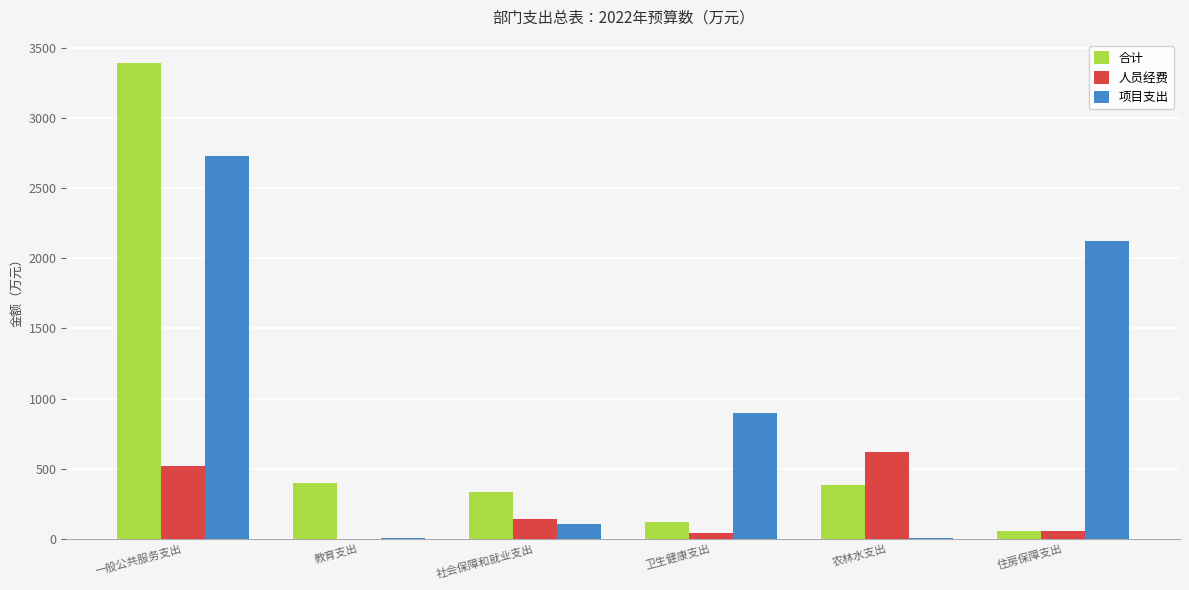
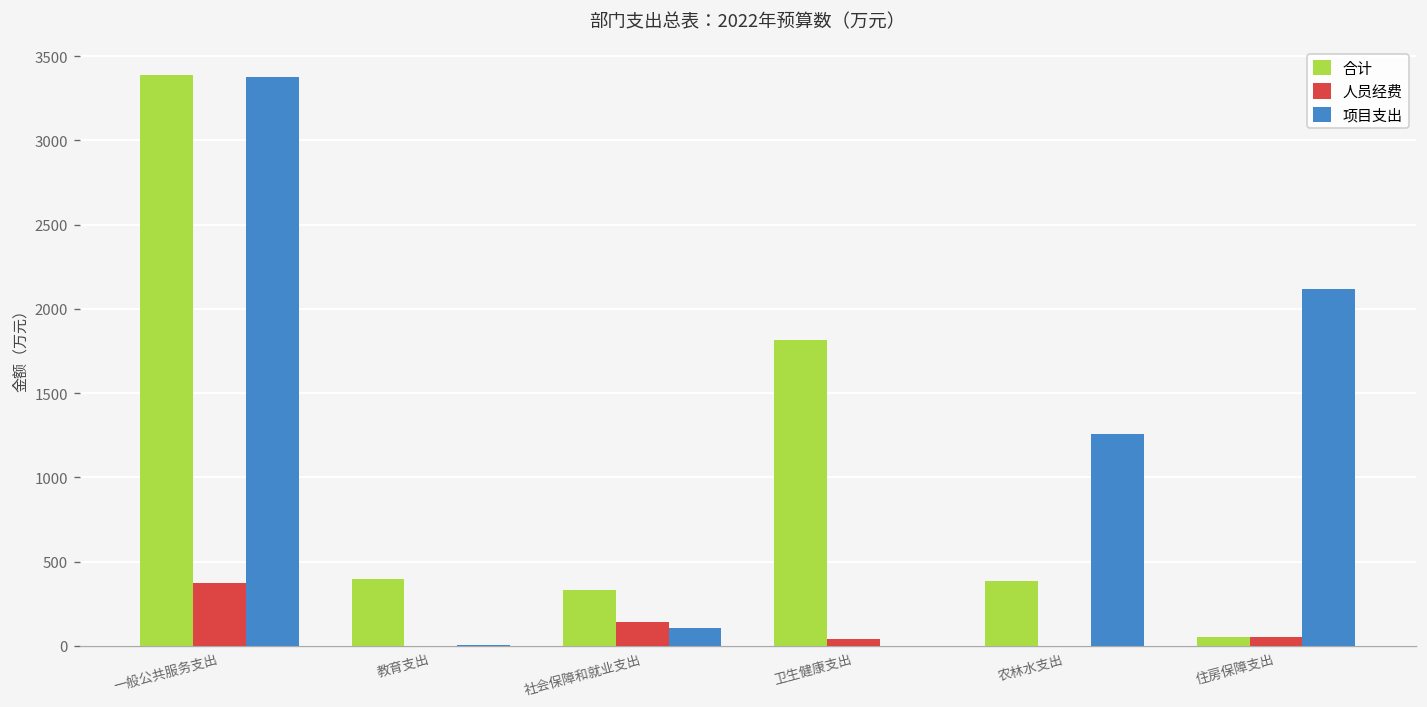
  {
    "合计": {
      "一般公共服务支出": 3390,
      "教育支出": 400,
      "社会保障和就业支出": 330,
-     "卫生健康支出": 120,
+     "卫生健康支出": 1820,
      "农林水支出": 390,
      "住房保障支出": 50
    },
    "人员经费": {
-     "一般公共服务支出": 520,
+     "一般公共服务支出": 380,
      "教育支出": 0,
      "社会保障和就业支出": 140,
      "卫生健康支出": 40,
-     "农林水支出": 620,
+     "农林水支出": 0,
      "住房保障支出": 50
    },
    "项目支出": {
-     "一般公共服务支出": 2730,
+     "一般公共服务支出": 3380,
      "社会保障和就业支出": 100,
-     "卫生健康支出": 900,
-     "农林水支出": 10,
+     "卫生健康支出": 0,
+     "农林水支出": 1260,
      "住房保障支出": 2120
    }
  }
